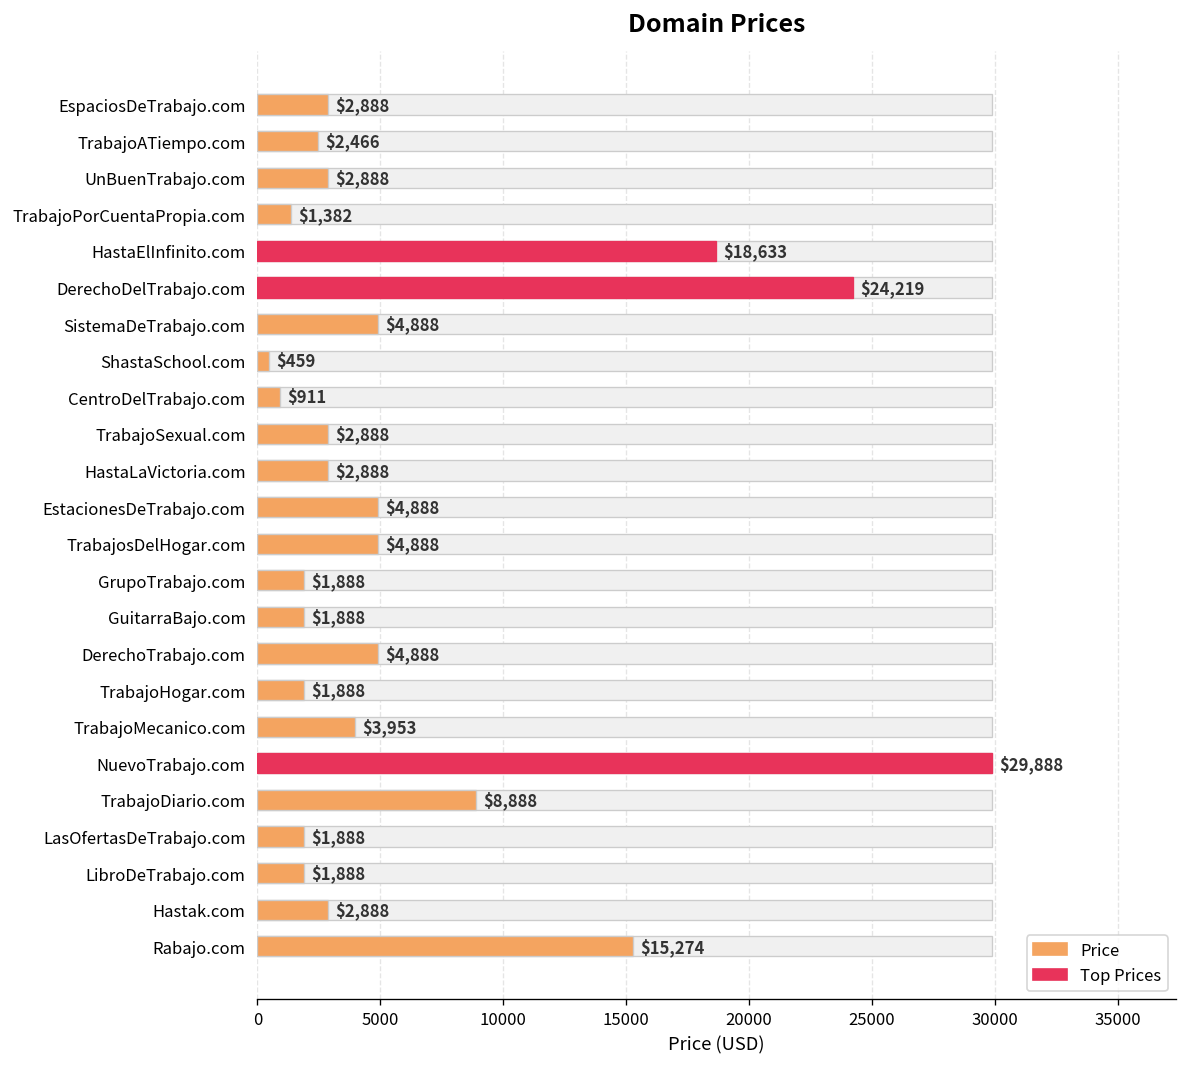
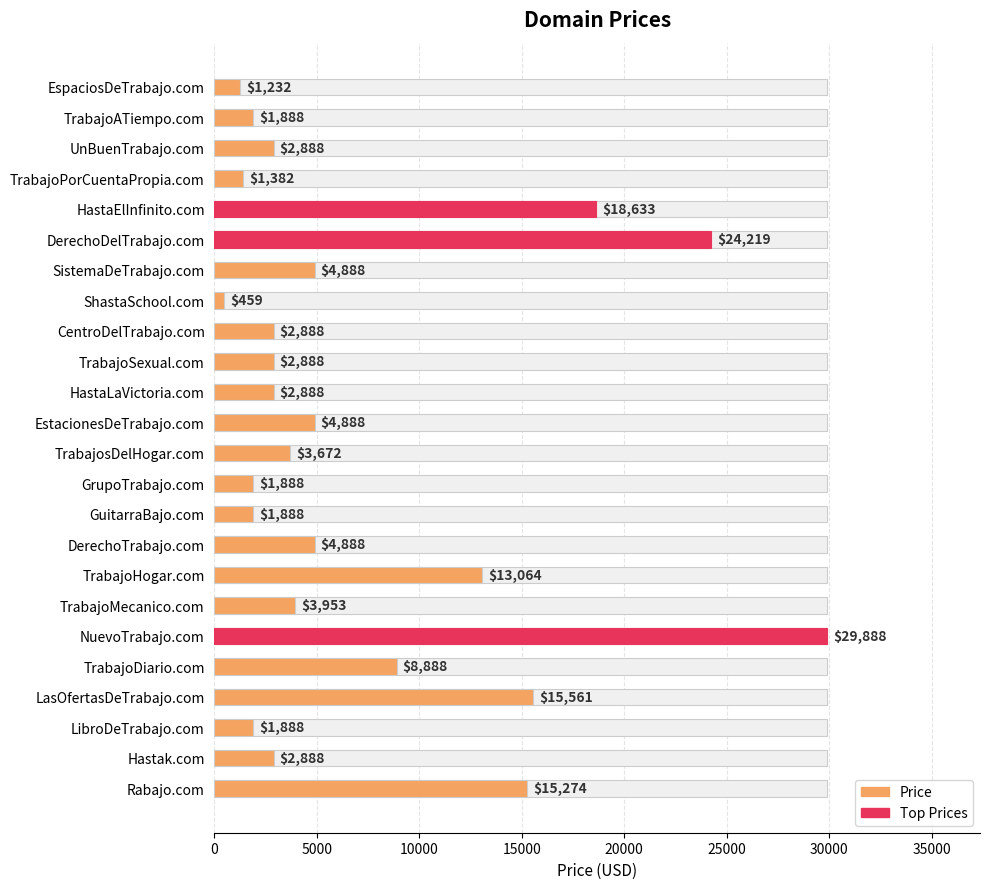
  {
    "Price": {
-     "EspaciosDeTrabajo.com": "$2,888",
-     "TrabajoATiempo.com": "$2,466",
-     "CentroDelTrabajo.com": "$911",
-     "TrabajosDelHogar.com": "$4,888",
-     "TrabajoHogar.com": "$1,888",
+     "EspaciosDeTrabajo.com": "$1,232",
+     "TrabajoATiempo.com": "$1,888",
+     "CentroDelTrabajo.com": "$2,888",
+     "TrabajosDelHogar.com": "$3,672",
+     "TrabajoHogar.com": "$13,064",
      "NuevoTrabajo.com": "$29,888",
-     "LasOfertasDeTrabajo.com": "$1,888"
+     "LasOfertasDeTrabajo.com": "$15,561"
    }
  }
